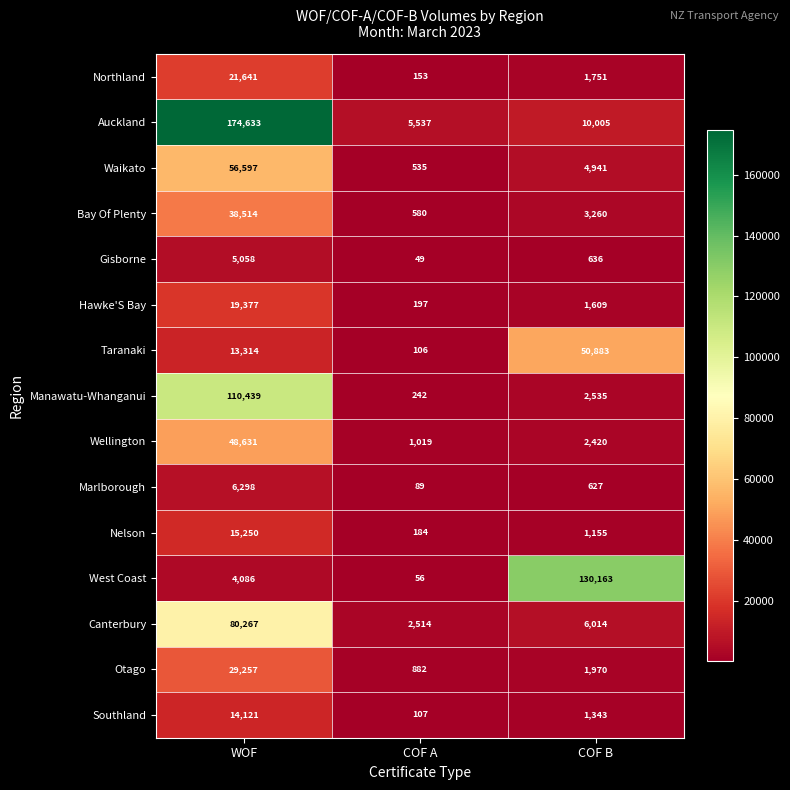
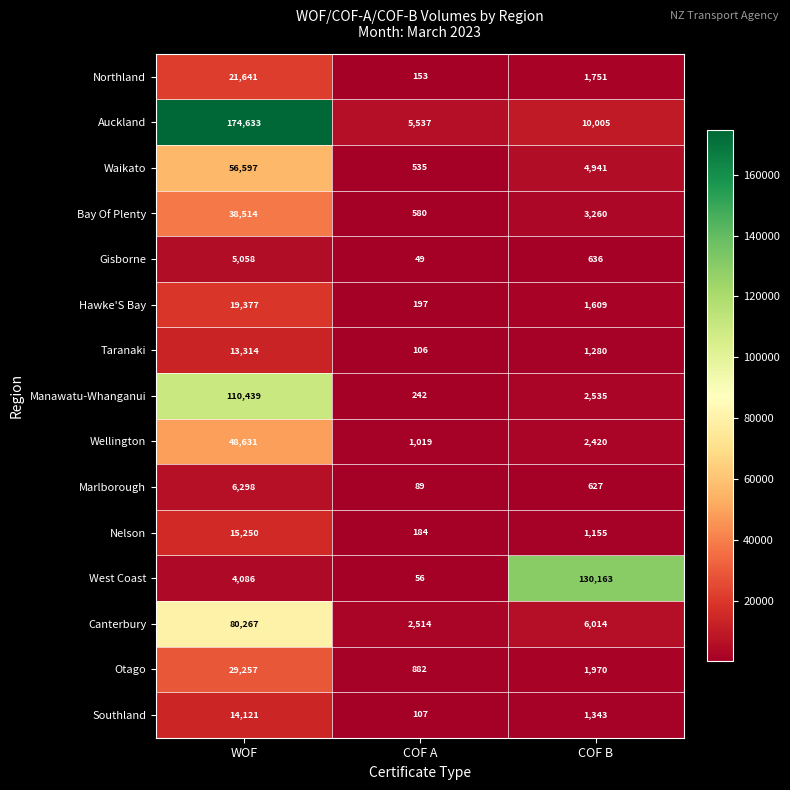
  {
    "Northland": {
      "WOF": "21,641",
      "COF A": "153",
      "COF B": "1,751"
    },
    "Auckland": {
      "WOF": "174,633",
      "COF A": "5,537",
      "COF B": "10,005"
    },
    "Waikato": {
      "WOF": "56,597",
      "COF A": "535",
      "COF B": "4,941"
    },
    "Bay Of Plenty": {
      "WOF": "38,514",
      "COF A": "580",
      "COF B": "3,260"
    },
    "Gisborne": {
      "WOF": "5,058",
      "COF A": "49",
      "COF B": "636"
    },
    "Hawke'S Bay": {
      "WOF": "19,377",
      "COF A": "197",
      "COF B": "1,609"
    },
    "Taranaki": {
      "WOF": "13,314",
      "COF A": "106",
-     "COF B": "50,883"
+     "COF B": "1,280"
    },
    "Manawatu-Whanganui": {
      "WOF": "110,439",
      "COF A": "242",
      "COF B": "2,535"
    },
    "Wellington": {
      "WOF": "48,631",
      "COF A": "1,019",
      "COF B": "2,420"
    },
    "Marlborough": {
      "WOF": "6,298",
      "COF A": "89",
      "COF B": "627"
    },
    "Nelson": {
      "WOF": "15,250",
      "COF A": "184",
      "COF B": "1,155"
    },
    "West Coast": {
      "WOF": "4,086",
      "COF A": "56",
      "COF B": "130,163"
    },
    "Canterbury": {
      "WOF": "80,267",
      "COF A": "2,514",
      "COF B": "6,014"
    },
    "Otago": {
      "WOF": "29,257",
      "COF A": "882",
      "COF B": "1,970"
    },
    "Southland": {
      "WOF": "14,121",
      "COF A": "107",
      "COF B": "1,343"
    }
  }
